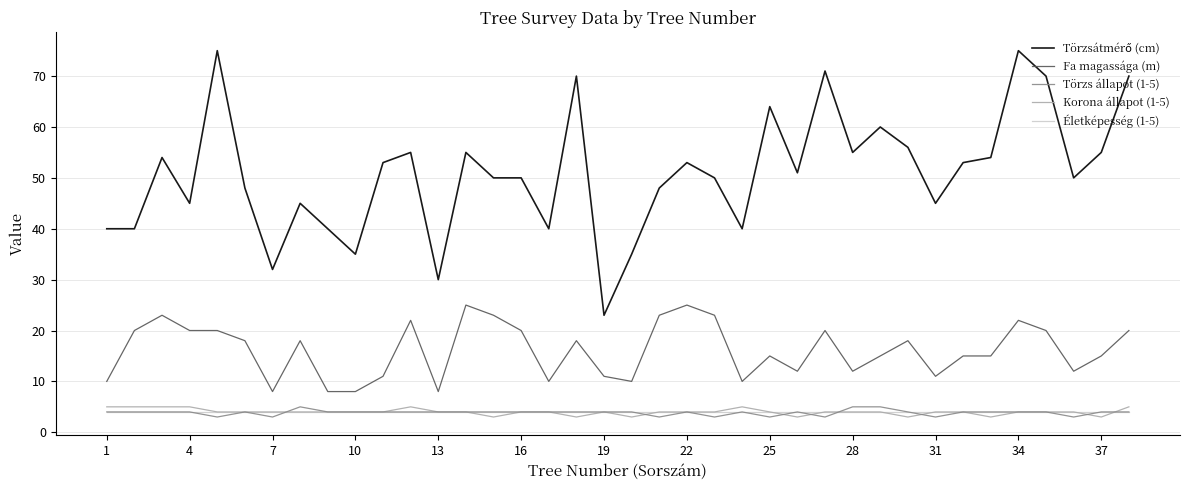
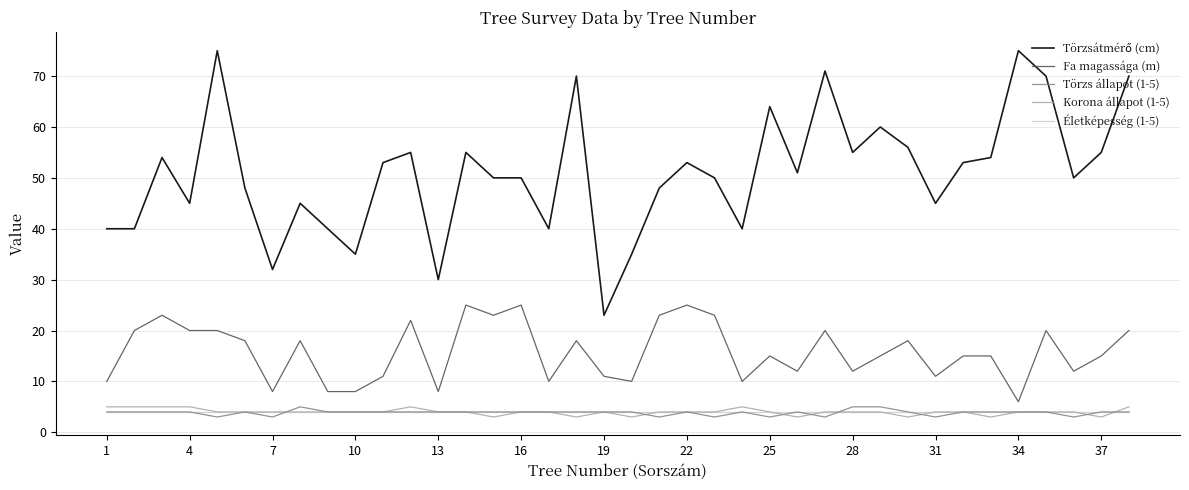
  {
    "Törzsátmérő (cm)": {
      "1": 40,
      "4": 45,
      "7": 32,
      "10": 35,
      "13": 30,
      "16": 50,
      "19": 23,
      "22": 53,
      "25": 64,
      "28": 55,
      "31": 45,
      "34": 75,
      "37": 55
    },
    "Fa magassága (m)": {
      "1": 10,
      "4": 20,
      "7": 8,
      "10": 8,
      "13": 8,
-     "16": 20,
+     "16": 25,
      "19": 11,
      "22": 25,
      "25": 15,
      "28": 12,
      "31": 11,
-     "34": 22,
+     "34": 6,
      "37": 15
    }
  }
